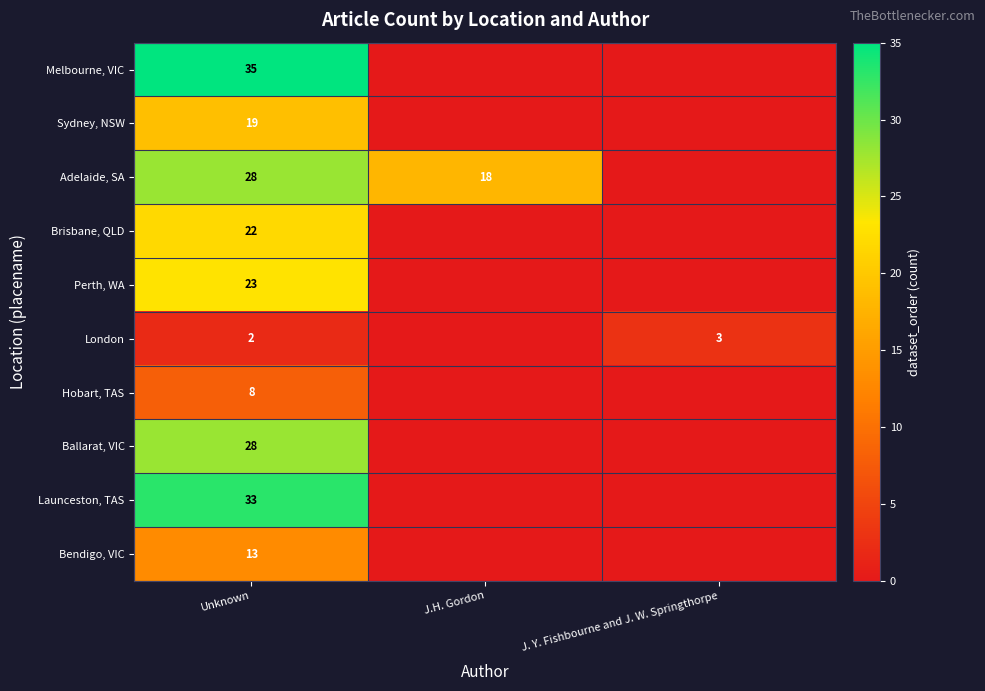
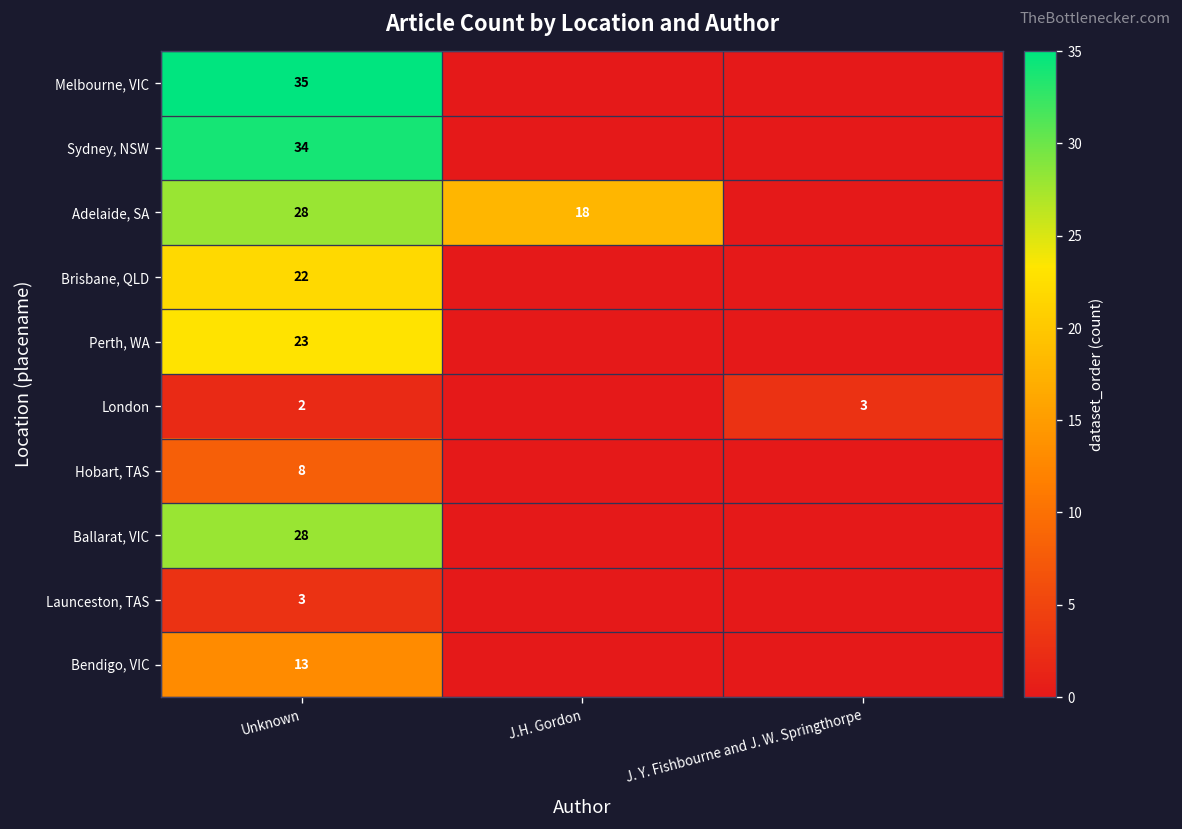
  {
    "Melbourne, VIC": {
      "Unknown": 35
    },
    "Sydney, NSW": {
-     "Unknown": 19
+     "Unknown": 34
    },
    "Adelaide, SA": {
      "Unknown": 28,
      "J.H. Gordon": 18
    },
    "Brisbane, QLD": {
      "Unknown": 22
    },
    "Perth, WA": {
      "Unknown": 23
    },
    "London": {
      "Unknown": 2,
      "J. Y. Fishbourne and J. W. Springthorpe": 3
    },
    "Hobart, TAS": {
      "Unknown": 8
    },
    "Ballarat, VIC": {
      "Unknown": 28
    },
    "Launceston, TAS": {
-     "Unknown": 33
+     "Unknown": 3
    },
    "Bendigo, VIC": {
      "Unknown": 13
    }
  }
